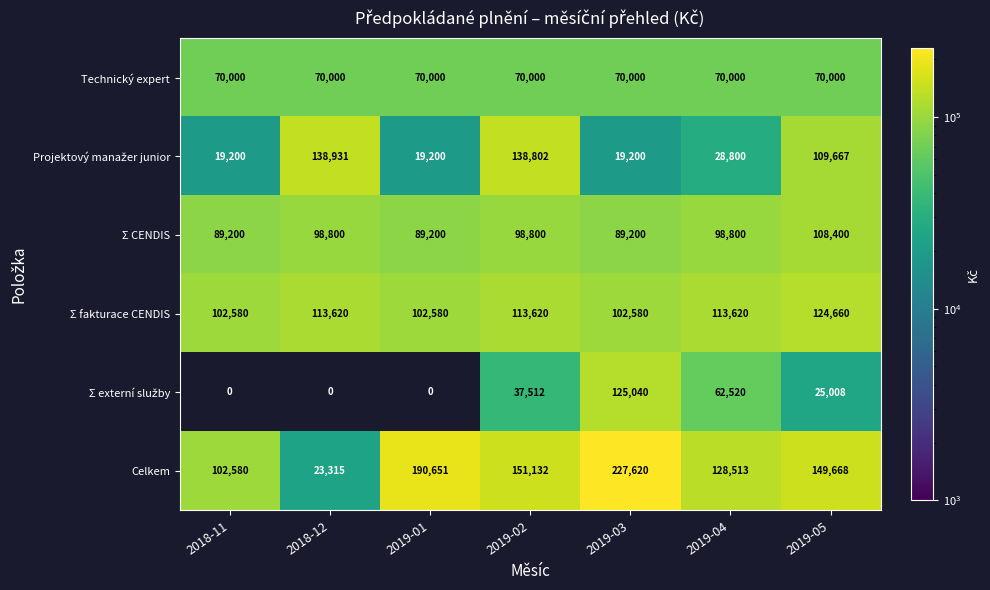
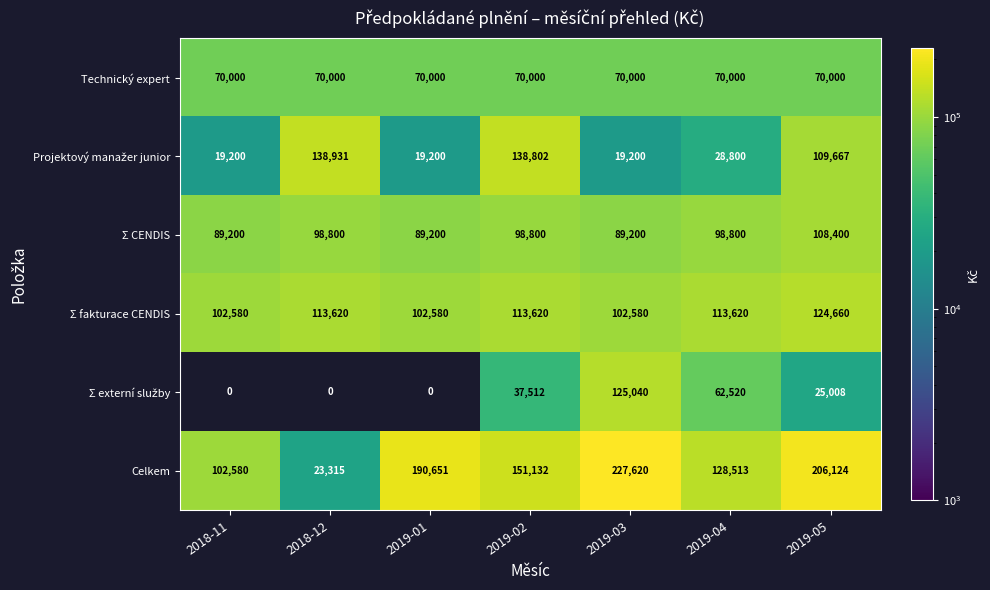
  {
    "Technický expert": {
      "2018-11": "70,000",
      "2018-12": "70,000",
      "2019-01": "70,000",
      "2019-02": "70,000",
      "2019-03": "70,000",
      "2019-04": "70,000",
      "2019-05": "70,000"
    },
    "Projektový manažer junior": {
      "2018-11": "19,200",
      "2018-12": "138,931",
      "2019-01": "19,200",
      "2019-02": "138,802",
      "2019-03": "19,200",
      "2019-04": "28,800",
      "2019-05": "109,667"
    },
    "Σ CENDIS": {
      "2018-11": "89,200",
      "2018-12": "98,800",
      "2019-01": "89,200",
      "2019-02": "98,800",
      "2019-03": "89,200",
      "2019-04": "98,800",
      "2019-05": "108,400"
    },
    "Σ fakturace CENDIS": {
      "2018-11": "102,580",
      "2018-12": "113,620",
      "2019-01": "102,580",
      "2019-02": "113,620",
      "2019-03": "102,580",
      "2019-04": "113,620",
      "2019-05": "124,660"
    },
    "Σ externí služby": {
      "2019-02": "37,512",
      "2019-03": "125,040",
      "2019-04": "62,520",
      "2019-05": "25,008"
    },
    "Celkem": {
      "2018-11": "102,580",
      "2018-12": "23,315",
      "2019-01": "190,651",
      "2019-02": "151,132",
      "2019-03": "227,620",
      "2019-04": "128,513",
-     "2019-05": "149,668"
+     "2019-05": "206,124"
    }
  }
